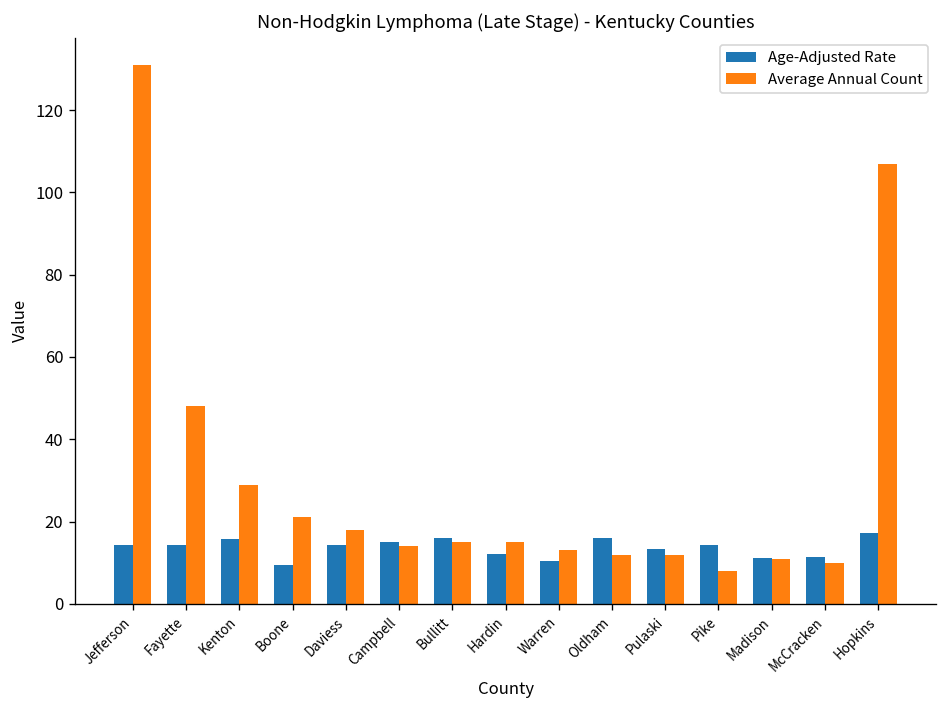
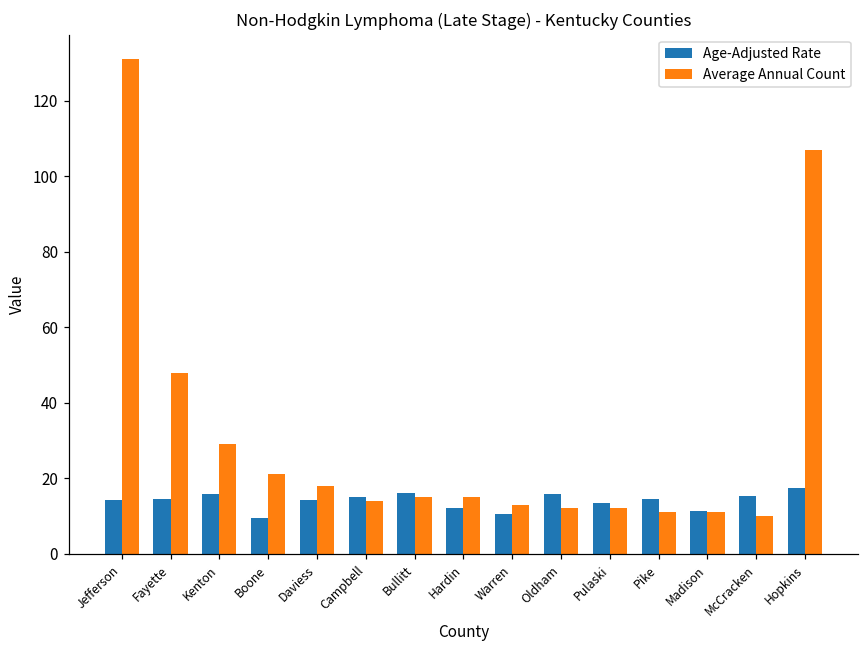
  {
    "Age-Adjusted Rate": {
      "Jefferson": 14,
      "Fayette": 14,
      "Kenton": 16,
      "Boone": 9,
      "Daviess": 14,
      "Campbell": 15,
      "Bullitt": 16,
      "Hardin": 12,
      "Warren": 10,
      "Oldham": 16,
      "Pulaski": 13,
      "Pike": 14,
      "Madison": 11,
-     "McCracken": 12,
+     "McCracken": 15,
      "Hopkins": 17
    },
    "Average Annual Count": {
      "Jefferson": 131,
      "Fayette": 48,
      "Kenton": 29,
      "Boone": 21,
      "Daviess": 18,
      "Campbell": 14,
      "Bullitt": 15,
      "Hardin": 15,
      "Warren": 13,
      "Oldham": 12,
      "Pulaski": 12,
-     "Pike": 8,
+     "Pike": 11,
      "Madison": 11,
      "McCracken": 10,
      "Hopkins": 107
    }
  }
